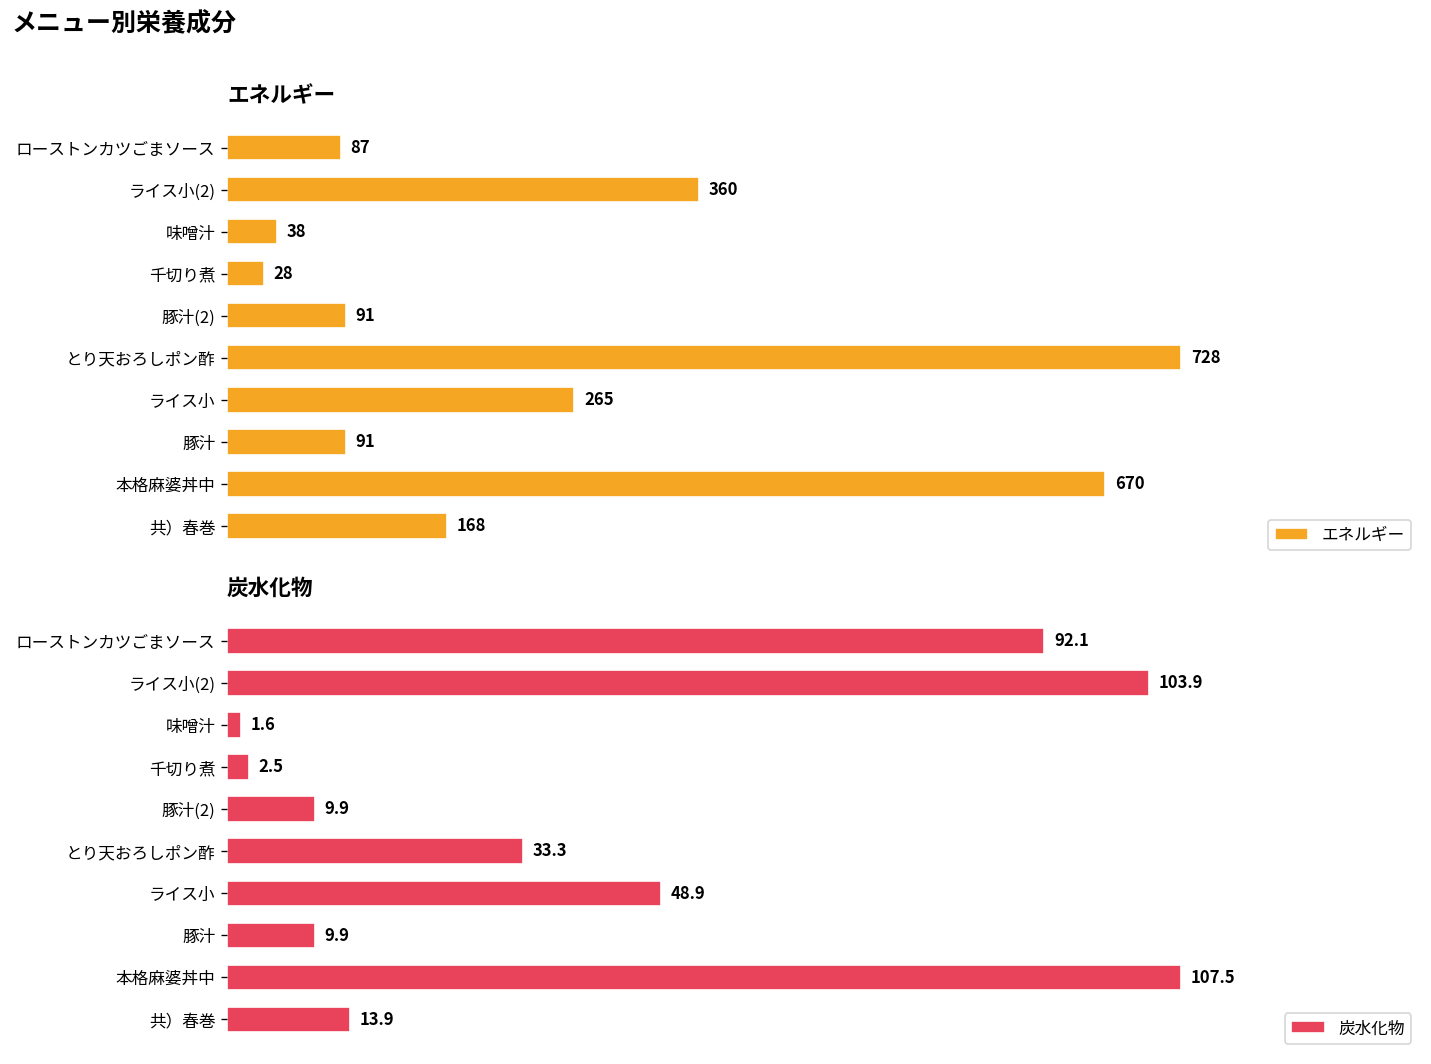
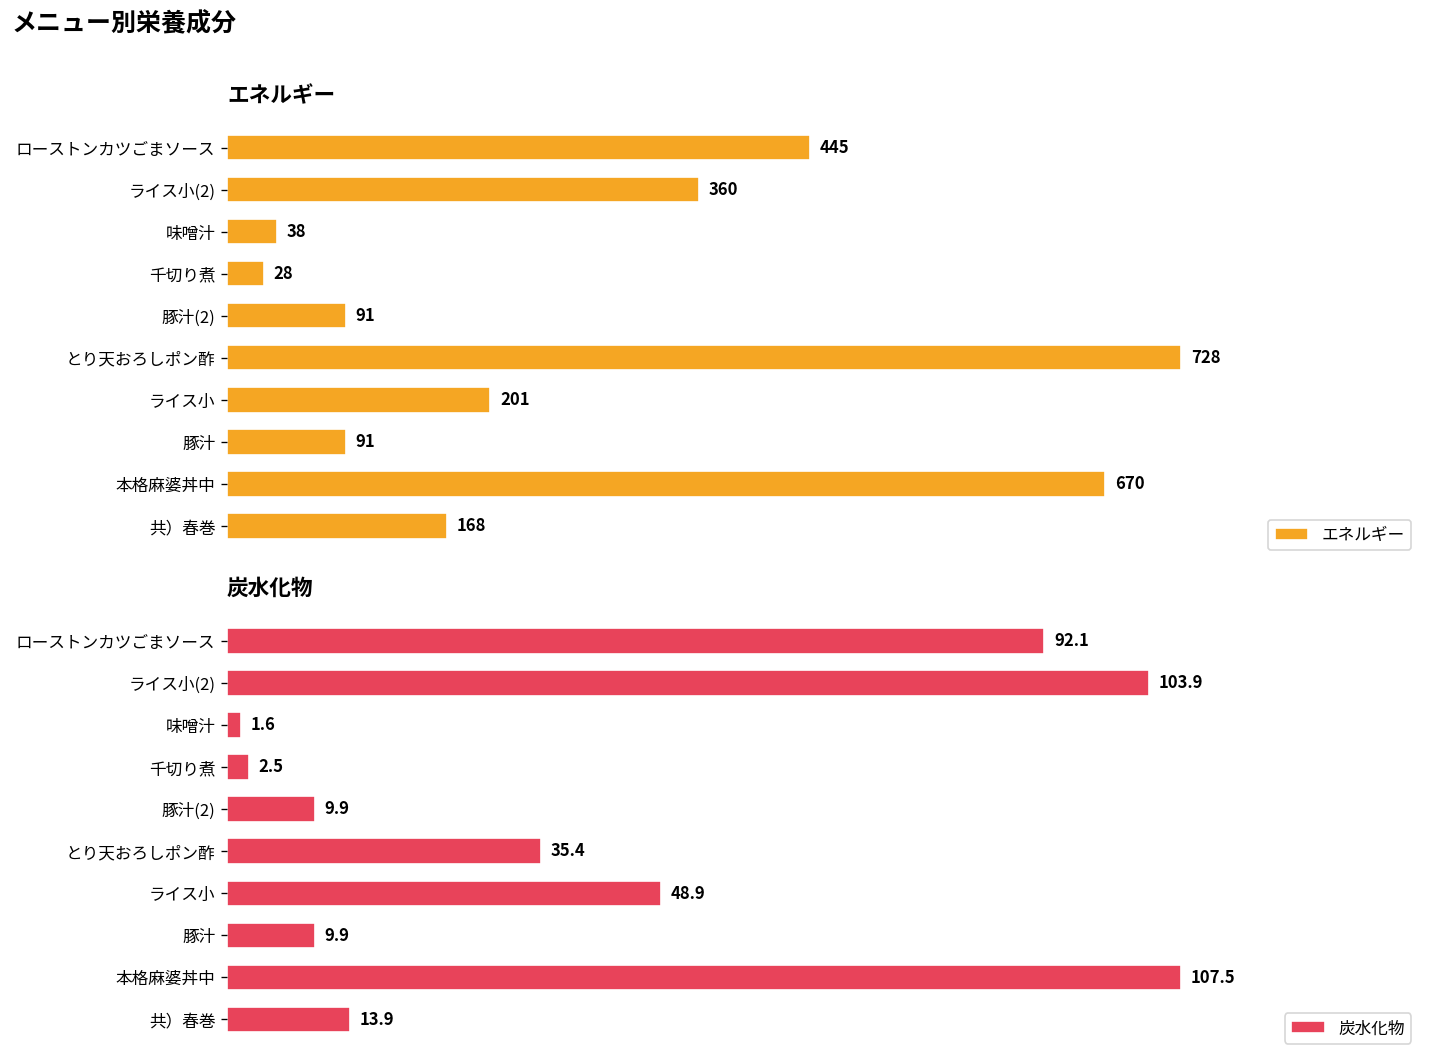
  {
    "エネルギー": {
-     "ローストンカツごまソース": 87,
+     "ローストンカツごまソース": 445,
      "ライス小(2)": 360,
      "味噌汁": 38,
      "千切り煮": 28,
      "豚汁(2)": 91,
      "とり天おろしポン酢": 728,
-     "ライス小": 265,
+     "ライス小": 201,
      "豚汁": 91,
      "本格麻婆丼中": 670,
      "共）春巻": 168
    },
    "炭水化物": {
      "ローストンカツごまソース": 92.1,
      "ライス小(2)": 103.9,
      "味噌汁": 1.6,
      "千切り煮": 2.5,
      "豚汁(2)": 9.9,
-     "とり天おろしポン酢": 33.3,
+     "とり天おろしポン酢": 35.4,
      "ライス小": 48.9,
      "豚汁": 9.9,
      "本格麻婆丼中": 107.5,
      "共）春巻": 13.9
    }
  }
